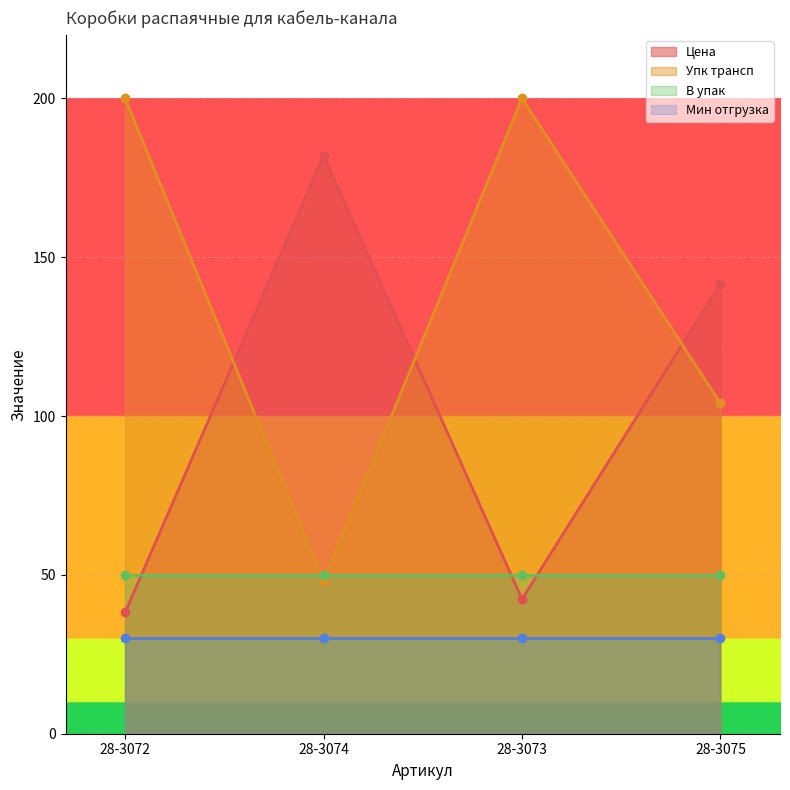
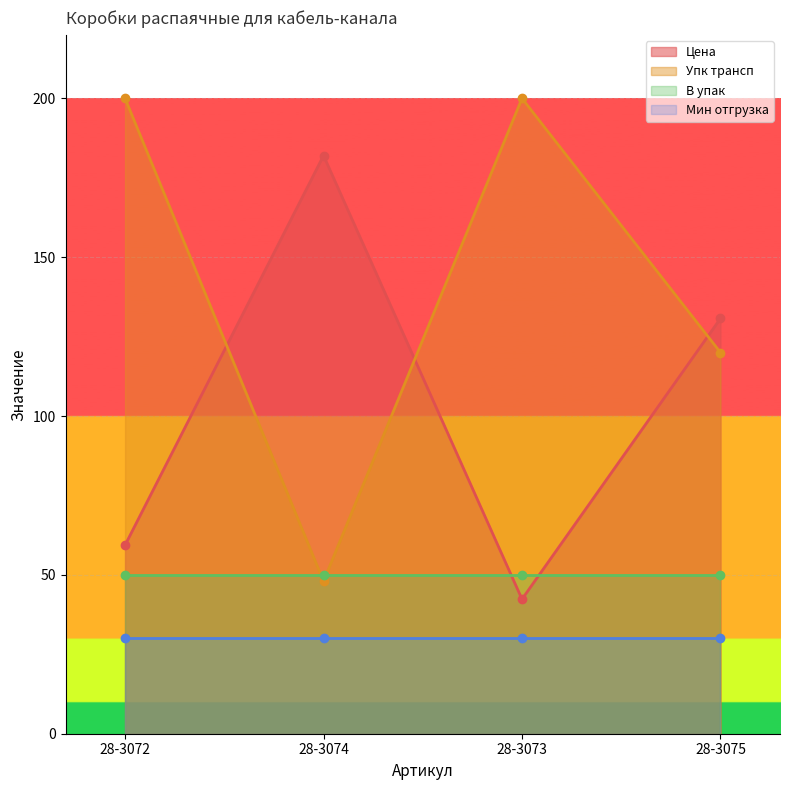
  {
    "Цена": {
-     "28-3072": 38,
+     "28-3072": 59,
      "28-3074": 182,
      "28-3073": 42,
-     "28-3075": 142
+     "28-3075": 131
    },
    "Упк трансп": {
      "28-3072": 200,
      "28-3074": 48,
      "28-3073": 200,
-     "28-3075": 104
+     "28-3075": 120
    },
    "В упак": {
      "28-3072": 50,
      "28-3074": 50,
      "28-3073": 50,
      "28-3075": 50
    },
    "Мин отгрузка": {
      "28-3072": 30,
      "28-3074": 30,
      "28-3073": 30,
      "28-3075": 30
    }
  }
